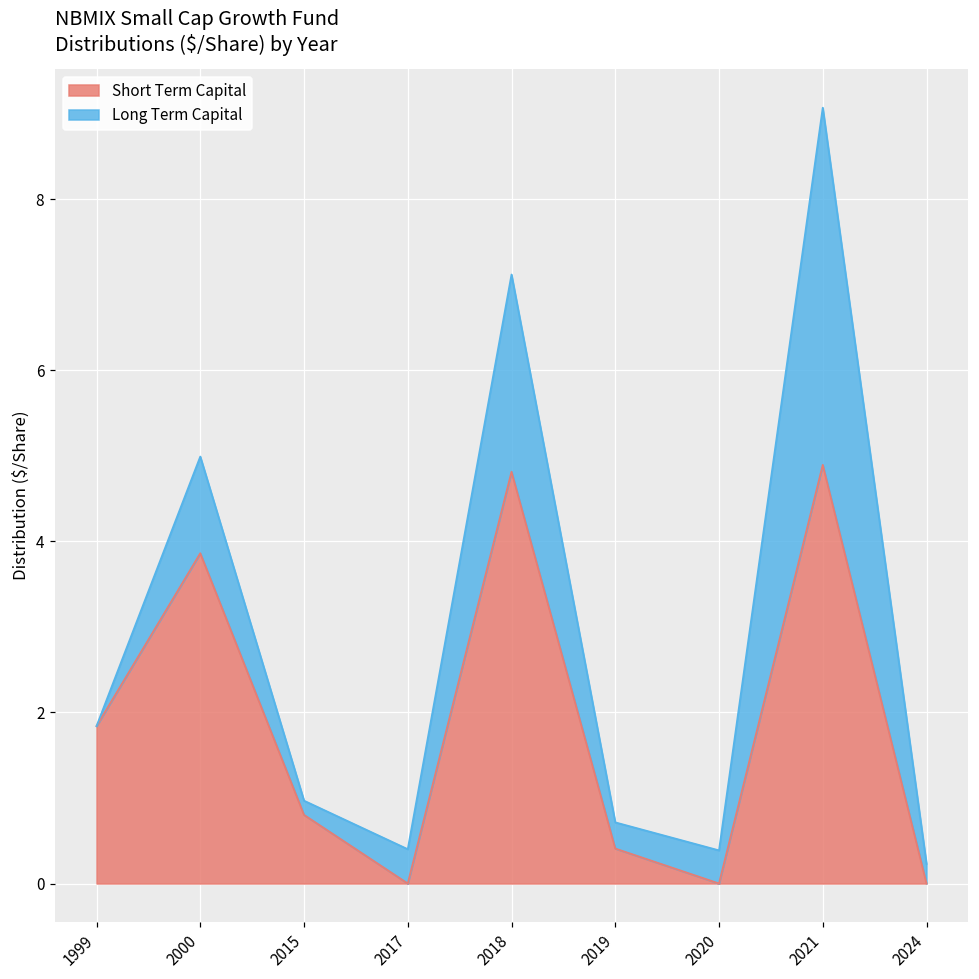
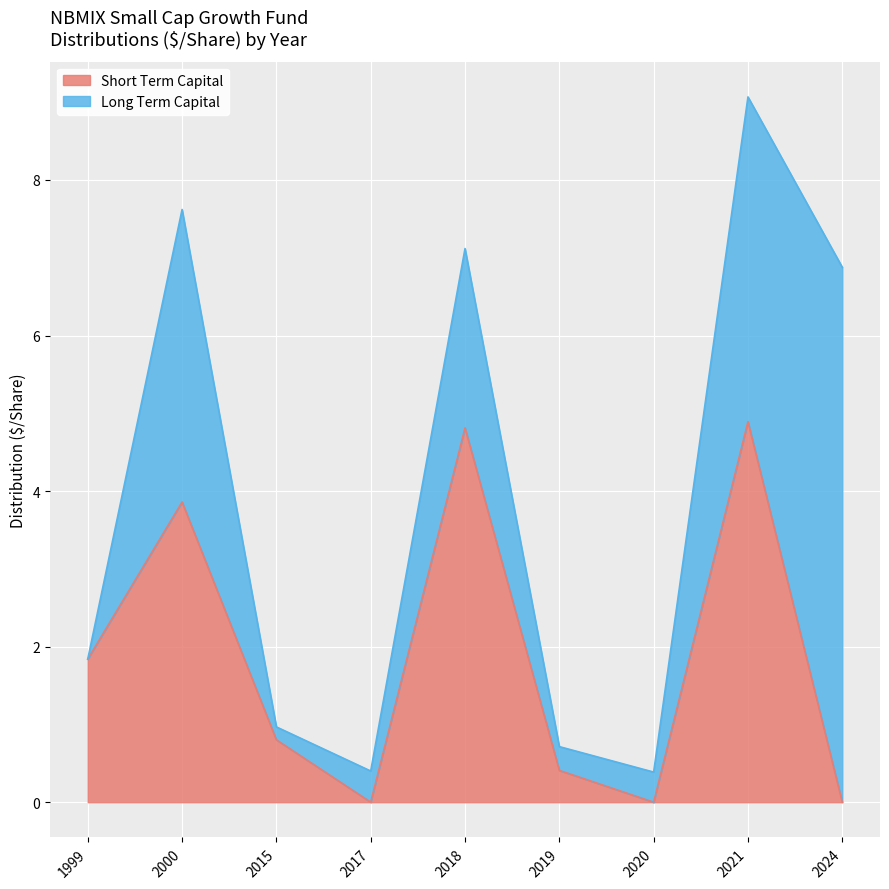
  {
    "Short Term Capital": {
      "2000": 3.9,
      "2015": 0.8,
      "2017": 0.0,
      "2018": 4.8,
      "2019": 0.4,
      "2020": 0.0,
      "2021": 4.9,
      "2024": 0.0
    },
    "Long Term Capital": {
-     "2000": 1.1,
+     "2000": 3.8,
      "2015": 0.2,
      "2017": 0.4,
      "2018": 2.3,
      "2019": 0.3,
      "2020": 0.4,
      "2021": 4.2,
-     "2024": 0.2
+     "2024": 6.9
    }
  }
